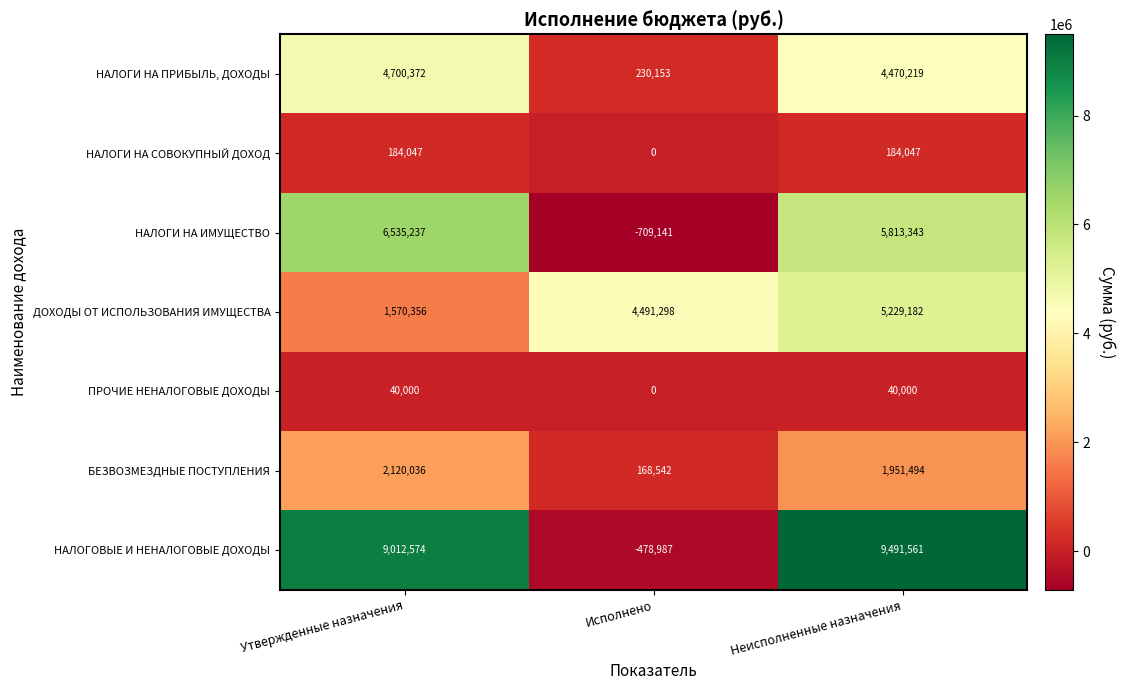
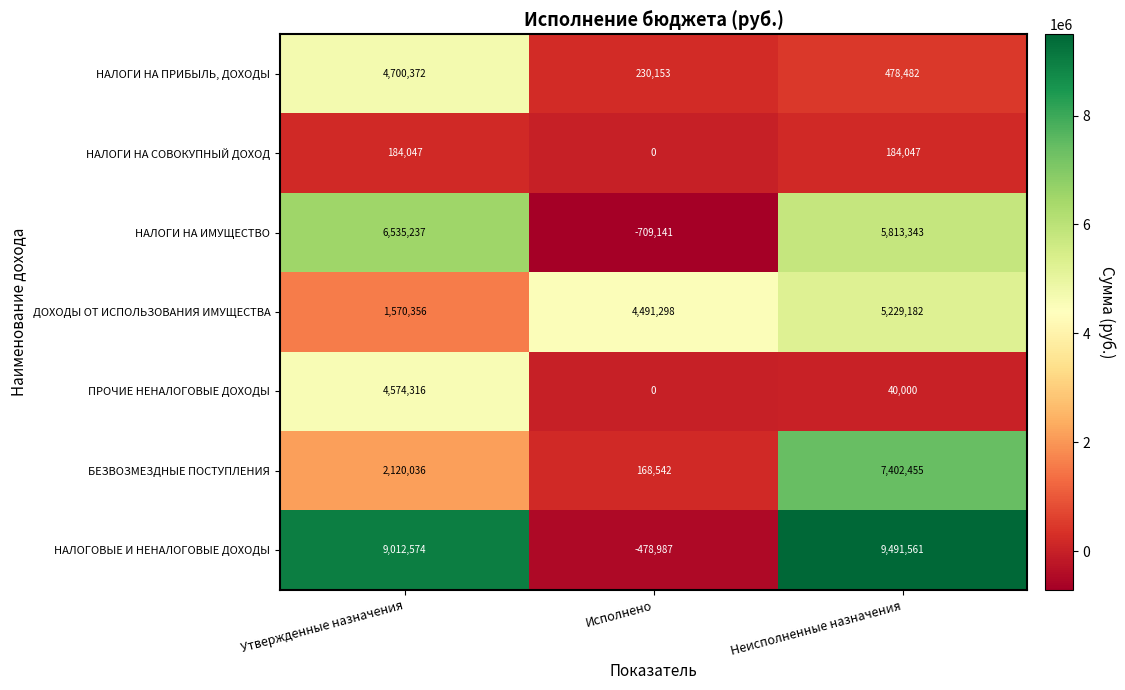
  {
    "НАЛОГИ НА ПРИБЫЛЬ, ДОХОДЫ": {
      "Утвержденные назначения": "4,700,372",
      "Исполнено": "230,153",
-     "Неисполненные назначения": "4,470,219"
+     "Неисполненные назначения": "478,482"
    },
    "НАЛОГИ НА СОВОКУПНЫЙ ДОХОД": {
      "Утвержденные назначения": "184,047",
      "Исполнено": "0",
      "Неисполненные назначения": "184,047"
    },
    "НАЛОГИ НА ИМУЩЕСТВО": {
      "Утвержденные назначения": "6,535,237",
      "Исполнено": "-709,141",
      "Неисполненные назначения": "5,813,343"
    },
    "ДОХОДЫ ОТ ИСПОЛЬЗОВАНИЯ ИМУЩЕСТВА": {
      "Утвержденные назначения": "1,570,356",
      "Исполнено": "4,491,298",
      "Неисполненные назначения": "5,229,182"
    },
    "ПРОЧИЕ НЕНАЛОГОВЫЕ ДОХОДЫ": {
-     "Утвержденные назначения": "40,000",
+     "Утвержденные назначения": "4,574,316",
      "Исполнено": "0",
      "Неисполненные назначения": "40,000"
    },
    "БЕЗВОЗМЕЗДНЫЕ ПОСТУПЛЕНИЯ": {
      "Утвержденные назначения": "2,120,036",
      "Исполнено": "168,542",
-     "Неисполненные назначения": "1,951,494"
+     "Неисполненные назначения": "7,402,455"
    },
    "НАЛОГОВЫЕ И НЕНАЛОГОВЫЕ ДОХОДЫ": {
      "Утвержденные назначения": "9,012,574",
      "Исполнено": "-478,987",
      "Неисполненные назначения": "9,491,561"
    }
  }
